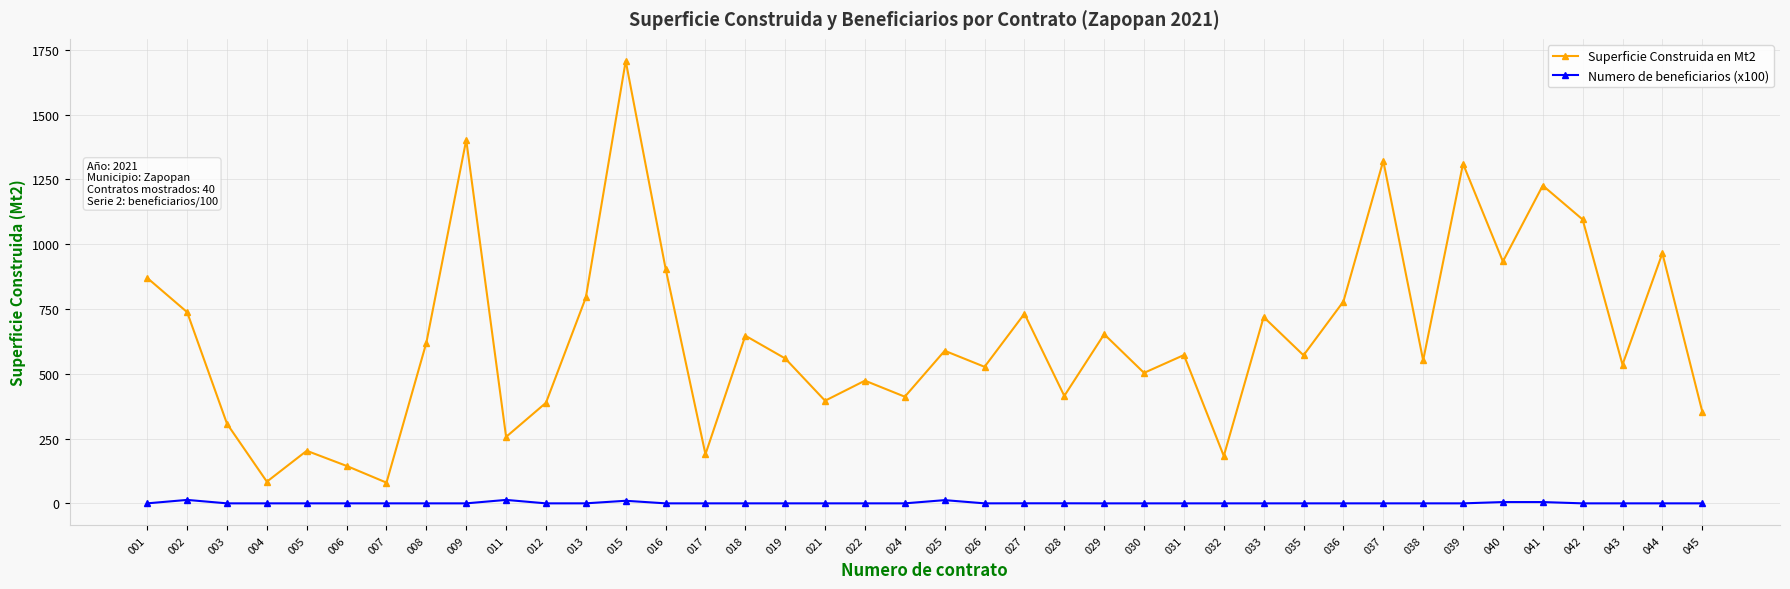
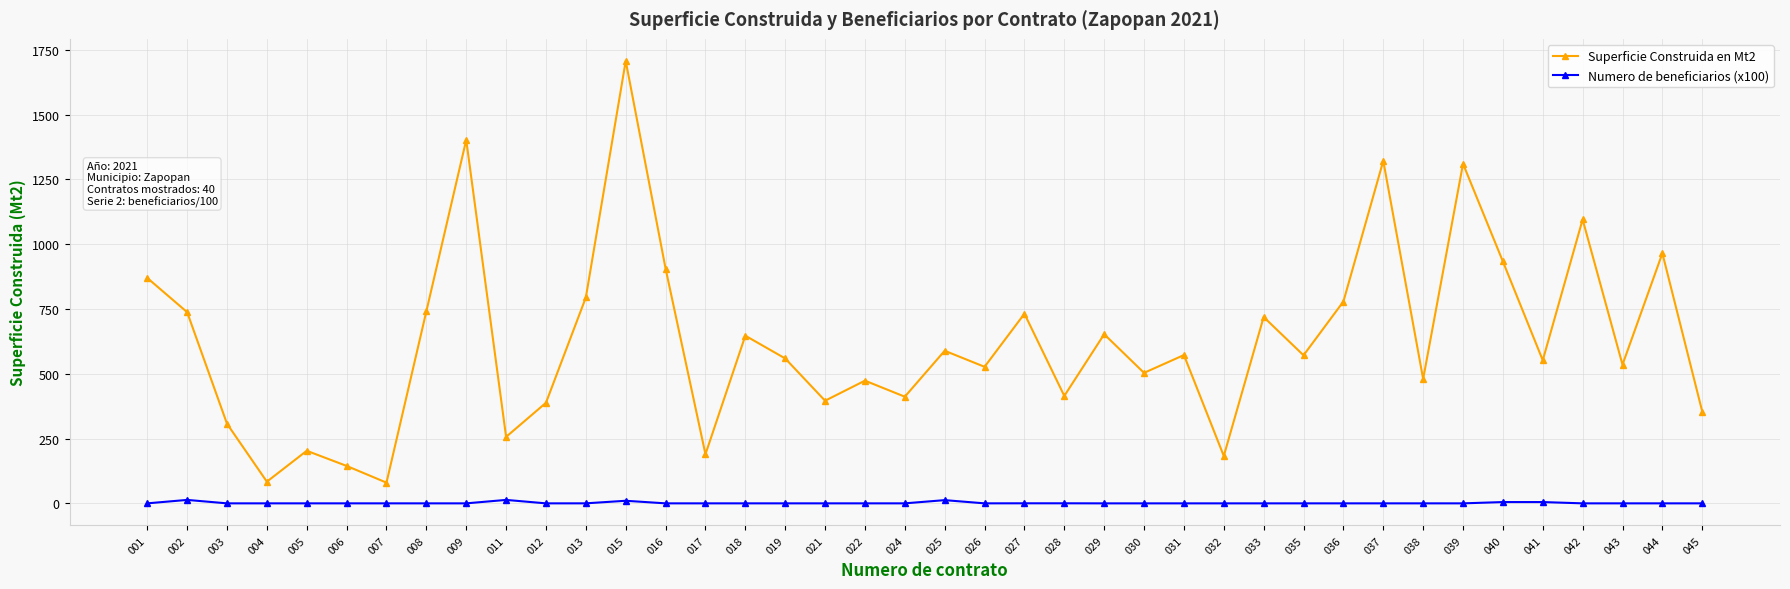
  {
    "Superficie Construida en Mt2": {
      "001": 870,
      "002": 740,
      "003": 310,
      "004": 80,
      "005": 200,
      "006": 140,
      "007": 80,
-     "008": 620,
+     "008": 740,
      "009": 1400,
      "011": 260,
      "012": 390,
      "013": 790,
      "015": 1710,
      "016": 910,
      "017": 190,
      "018": 650,
      "019": 560,
      "021": 400,
      "022": 470,
      "024": 410,
      "025": 590,
      "026": 530,
      "027": 730,
      "028": 410,
      "029": 650,
      "030": 500,
      "031": 570,
      "032": 180,
      "033": 720,
      "035": 570,
      "036": 780,
      "037": 1320,
-     "038": 550,
+     "038": 480,
      "039": 1310,
      "040": 930,
-     "041": 1230,
+     "041": 550,
      "042": 1100,
      "043": 540,
      "044": 970,
      "045": 350
    },
    "Numero de beneficiarios (x100)": {
      "001": 0,
      "002": 10,
      "003": 0,
      "004": 0,
      "005": 0,
      "006": 0,
      "007": 0,
      "008": 0,
      "009": 0,
      "011": 10,
      "012": 0,
      "013": 0,
      "015": 10,
      "016": 0,
      "017": 0,
      "018": 0,
      "019": 0,
      "021": 0,
      "022": 0,
      "024": 0,
      "025": 10,
      "026": 0,
      "027": 0,
      "028": 0,
      "029": 0,
      "030": 0,
      "031": 0,
      "032": 0,
      "033": 0,
      "035": 0,
      "036": 0,
      "037": 0,
      "038": 0,
      "039": 0,
      "040": 10,
      "041": 10,
      "042": 0,
      "043": 0,
      "044": 0,
      "045": 0
    }
  }
